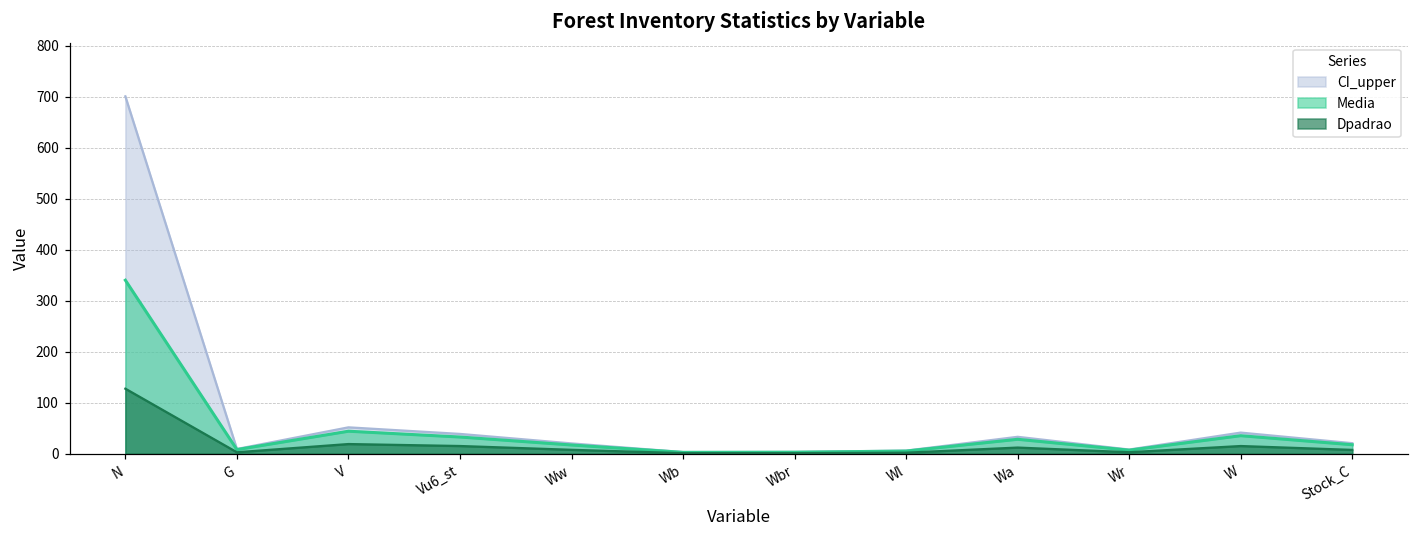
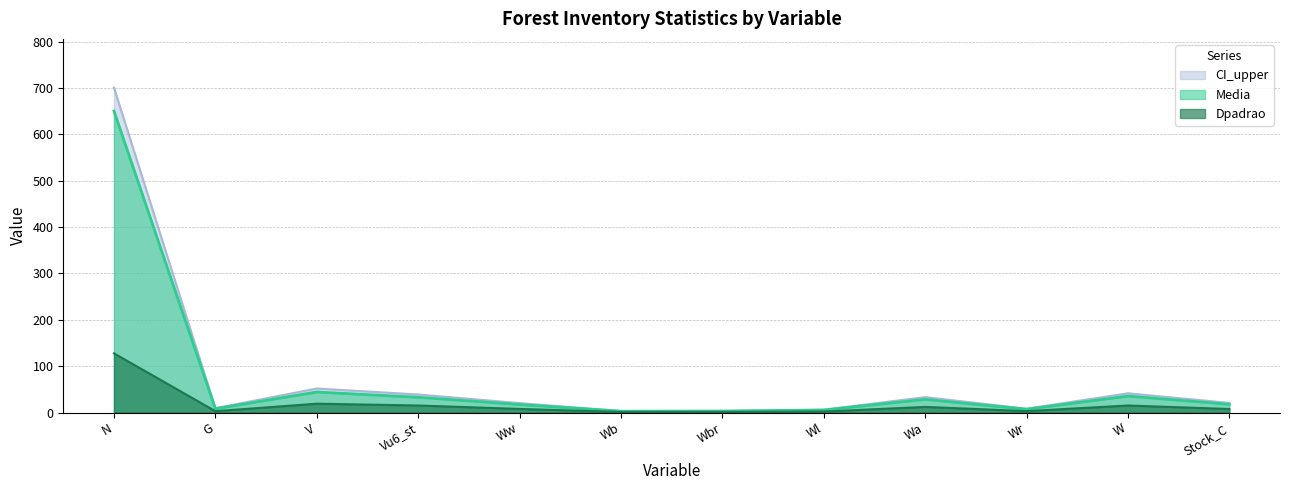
  {
    "CI_upper": {
      "N": 700,
      "V": 50,
      "Vu6_st": 40,
      "W": 40
    },
    "Media": {
-     "N": 340,
+     "N": 650,
      "V": 40,
      "Vu6_st": 30,
      "W": 40
    },
    "Dpadrao": {
      "N": 130,
      "V": 20,
      "Vu6_st": 20,
      "Ww": 10,
      "Wa": 10,
      "W": 20,
      "Stock_C": 10
    }
  }
